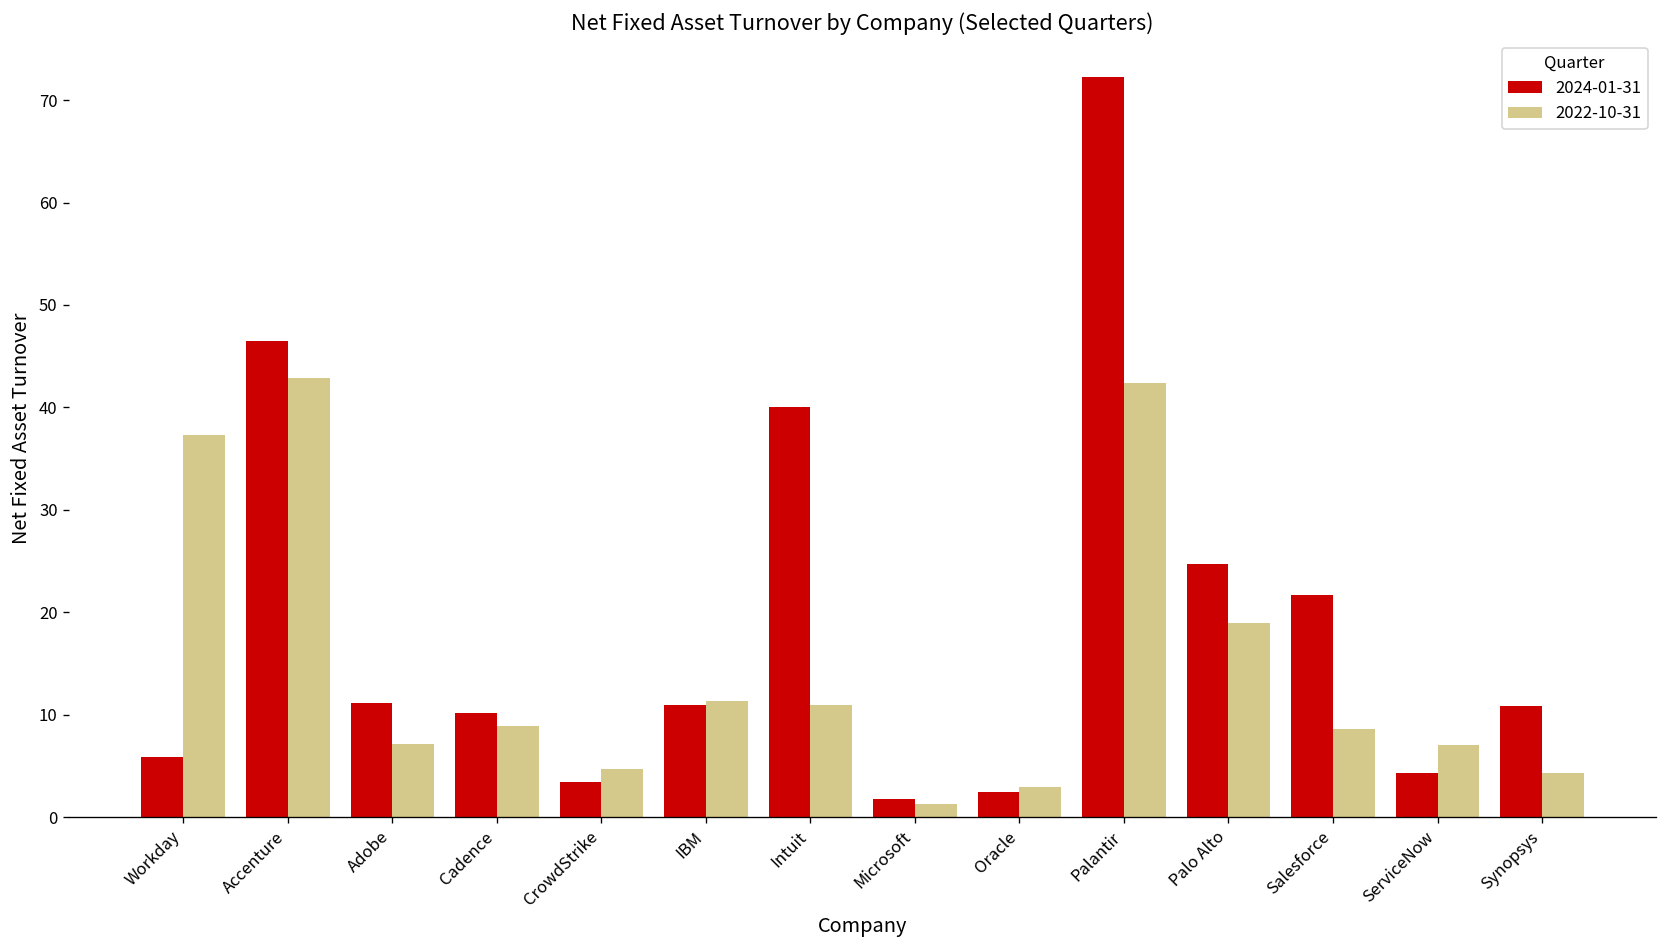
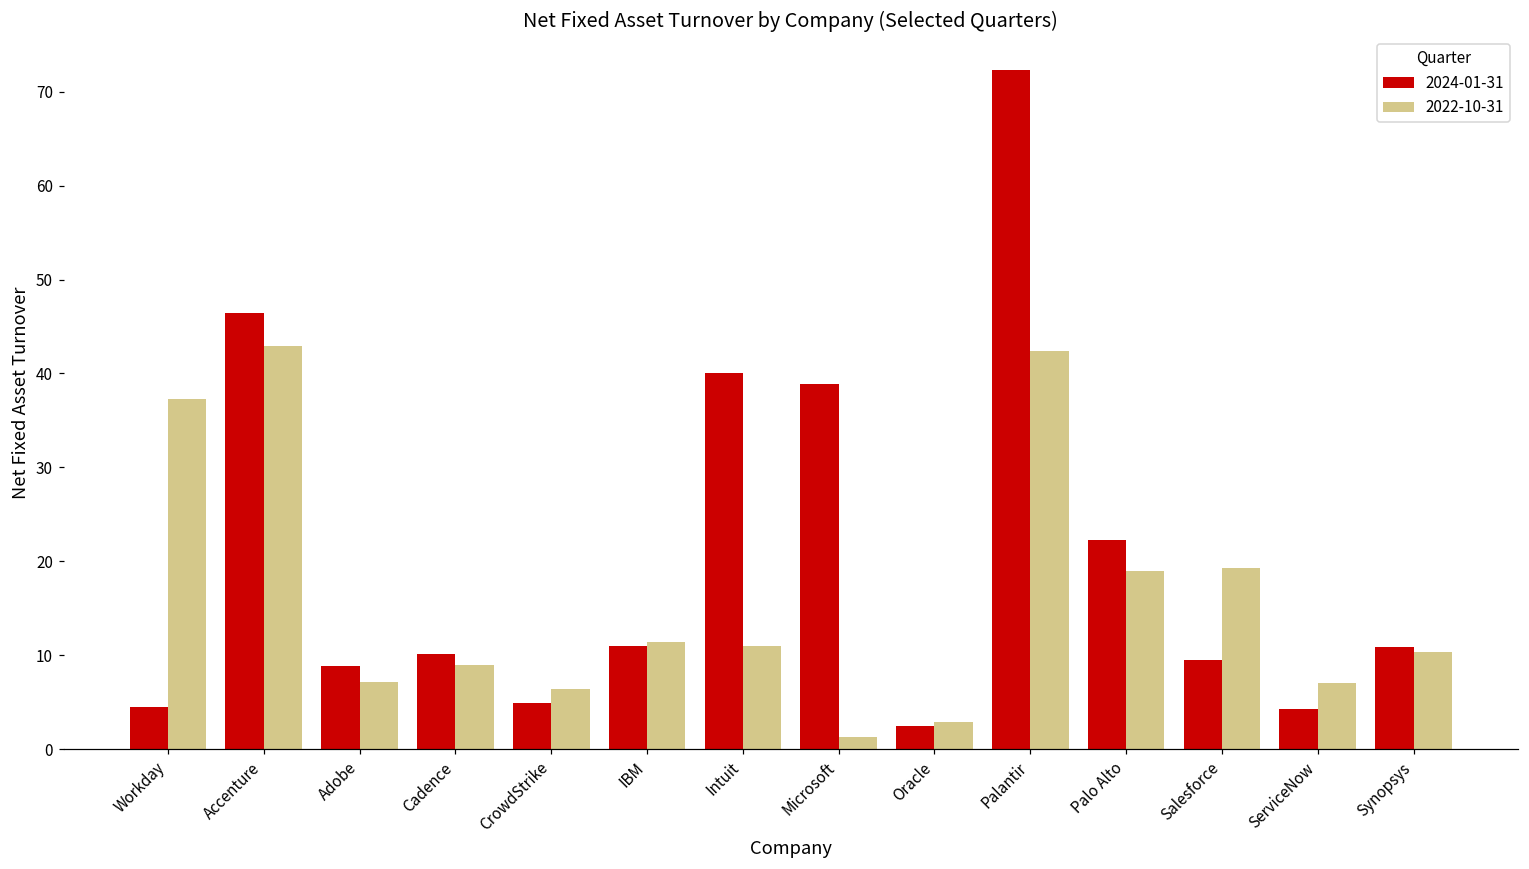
  {
    "2024-01-31": {
-     "Workday": 6,
+     "Workday": 5,
      "Accenture": 46,
-     "Adobe": 11,
+     "Adobe": 9,
      "Cadence": 10,
-     "CrowdStrike": 3,
+     "CrowdStrike": 5,
      "IBM": 11,
      "Intuit": 40,
-     "Microsoft": 2,
+     "Microsoft": 39,
      "Oracle": 2,
      "Palantir": 72,
-     "Palo Alto": 25,
-     "Salesforce": 22,
+     "Palo Alto": 22,
+     "Salesforce": 9,
      "ServiceNow": 4,
      "Synopsys": 11
    },
    "2022-10-31": {
      "Workday": 37,
      "Accenture": 43,
      "Adobe": 7,
      "Cadence": 9,
-     "CrowdStrike": 5,
+     "CrowdStrike": 6,
      "IBM": 11,
      "Intuit": 11,
      "Microsoft": 1,
      "Oracle": 3,
      "Palantir": 42,
      "Palo Alto": 19,
-     "Salesforce": 9,
+     "Salesforce": 19,
      "ServiceNow": 7,
-     "Synopsys": 4
+     "Synopsys": 10
    }
  }
